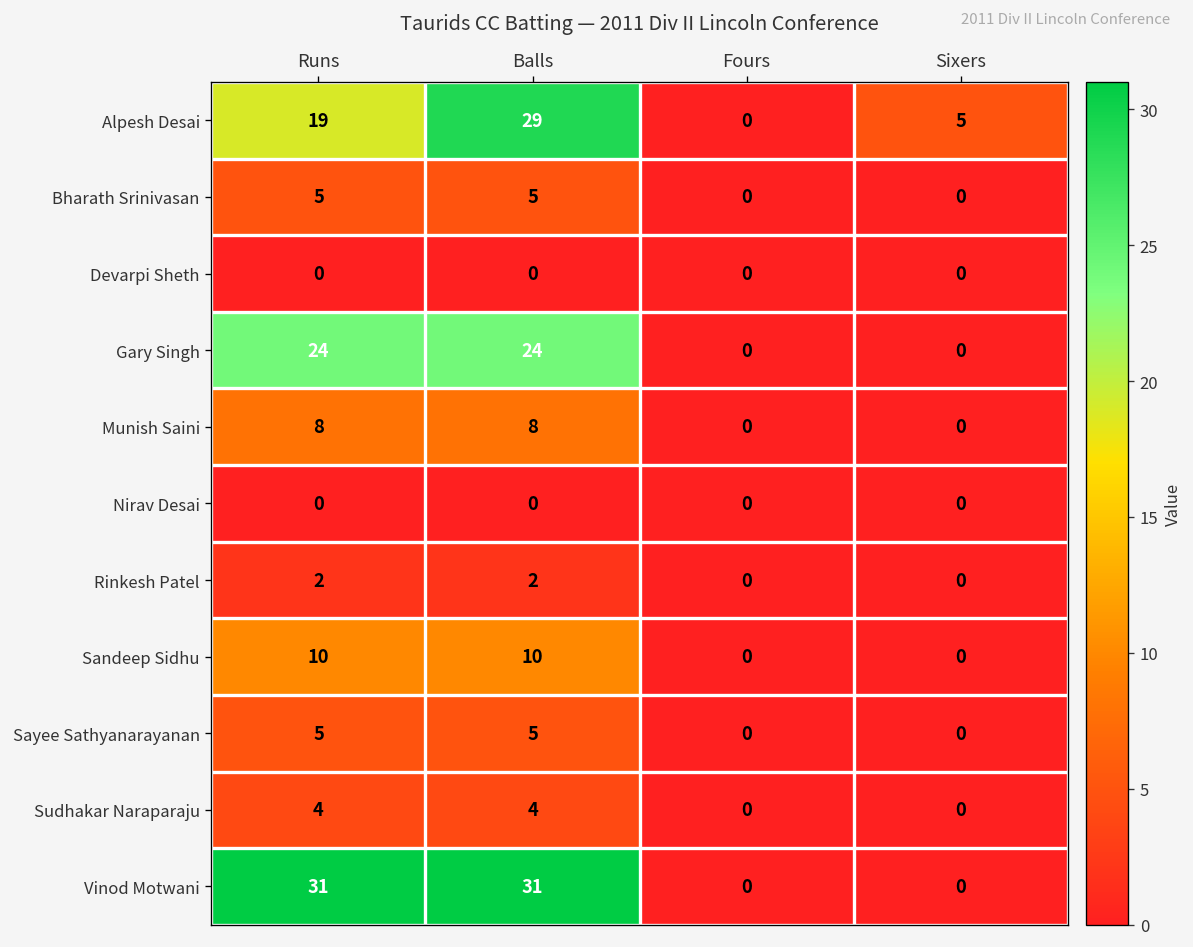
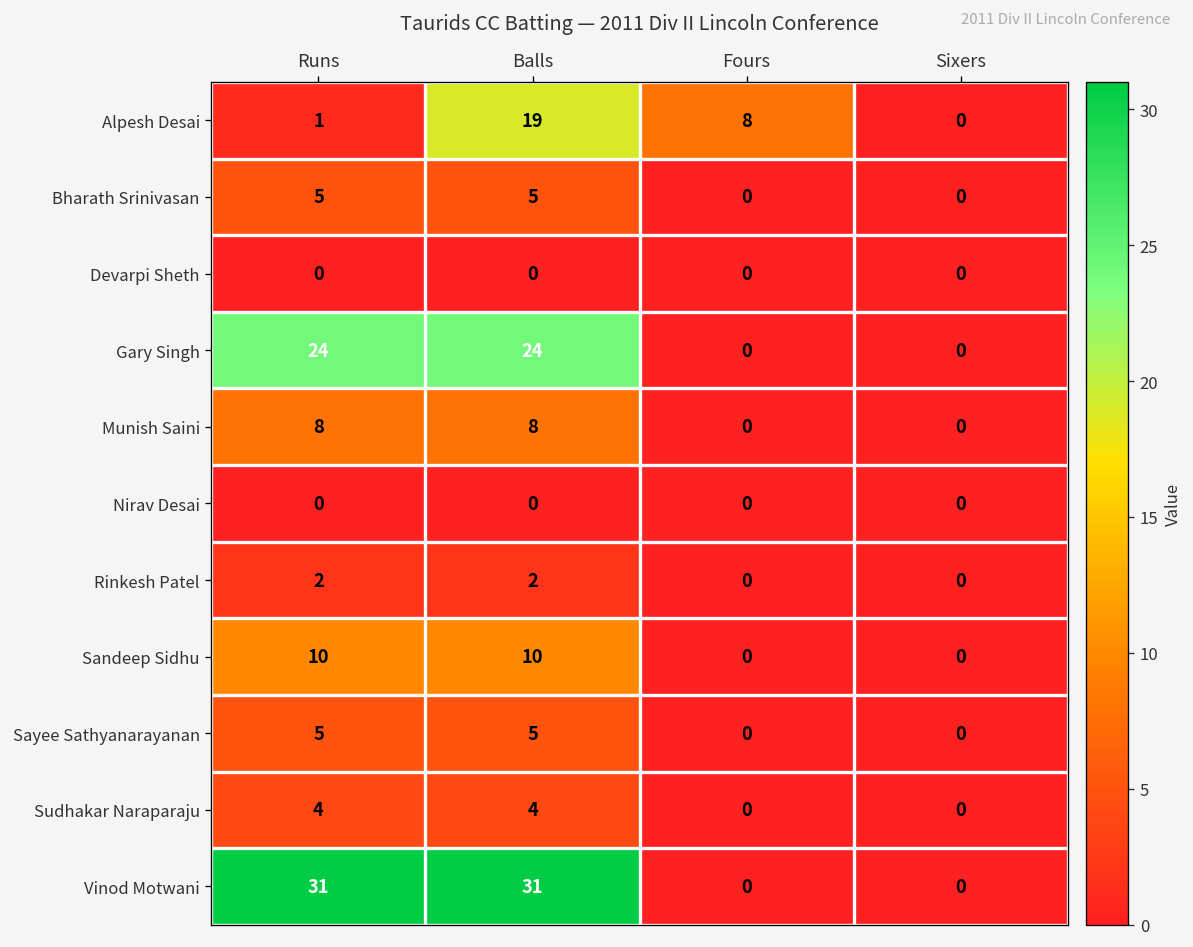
  {
    "Alpesh Desai": {
-     "Runs": 19,
-     "Balls": 29,
-     "Fours": 0,
-     "Sixers": 5
+     "Runs": 1,
+     "Balls": 19,
+     "Fours": 8,
+     "Sixers": 0
    },
    "Bharath Srinivasan": {
      "Runs": 5,
      "Balls": 5,
      "Fours": 0,
      "Sixers": 0
    },
    "Devarpi Sheth": {
      "Runs": 0,
      "Balls": 0,
      "Fours": 0,
      "Sixers": 0
    },
    "Gary Singh": {
      "Runs": 24,
      "Balls": 24,
      "Fours": 0,
      "Sixers": 0
    },
    "Munish Saini": {
      "Runs": 8,
      "Balls": 8,
      "Fours": 0,
      "Sixers": 0
    },
    "Nirav Desai": {
      "Runs": 0,
      "Balls": 0,
      "Fours": 0,
      "Sixers": 0
    },
    "Rinkesh Patel": {
      "Runs": 2,
      "Balls": 2,
      "Fours": 0,
      "Sixers": 0
    },
    "Sandeep Sidhu": {
      "Runs": 10,
      "Balls": 10,
      "Fours": 0,
      "Sixers": 0
    },
    "Sayee Sathyanarayanan": {
      "Runs": 5,
      "Balls": 5,
      "Fours": 0,
      "Sixers": 0
    },
    "Sudhakar Naraparaju": {
      "Runs": 4,
      "Balls": 4,
      "Fours": 0,
      "Sixers": 0
    },
    "Vinod Motwani": {
      "Runs": 31,
      "Balls": 31,
      "Fours": 0,
      "Sixers": 0
    }
  }
